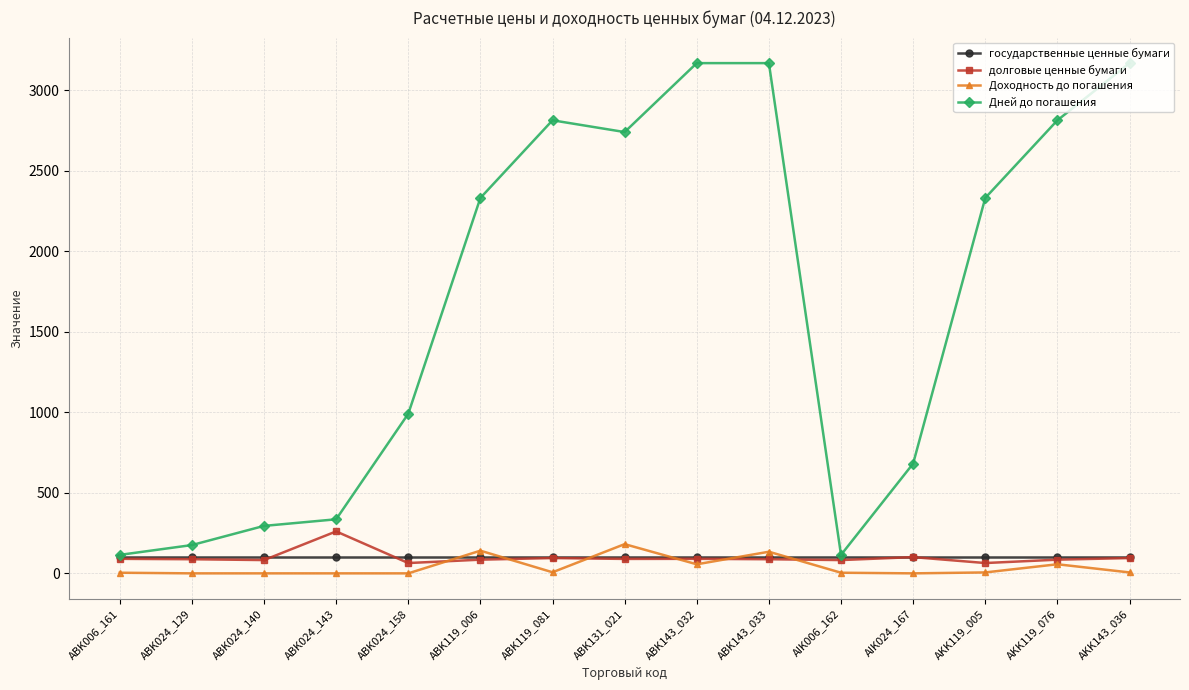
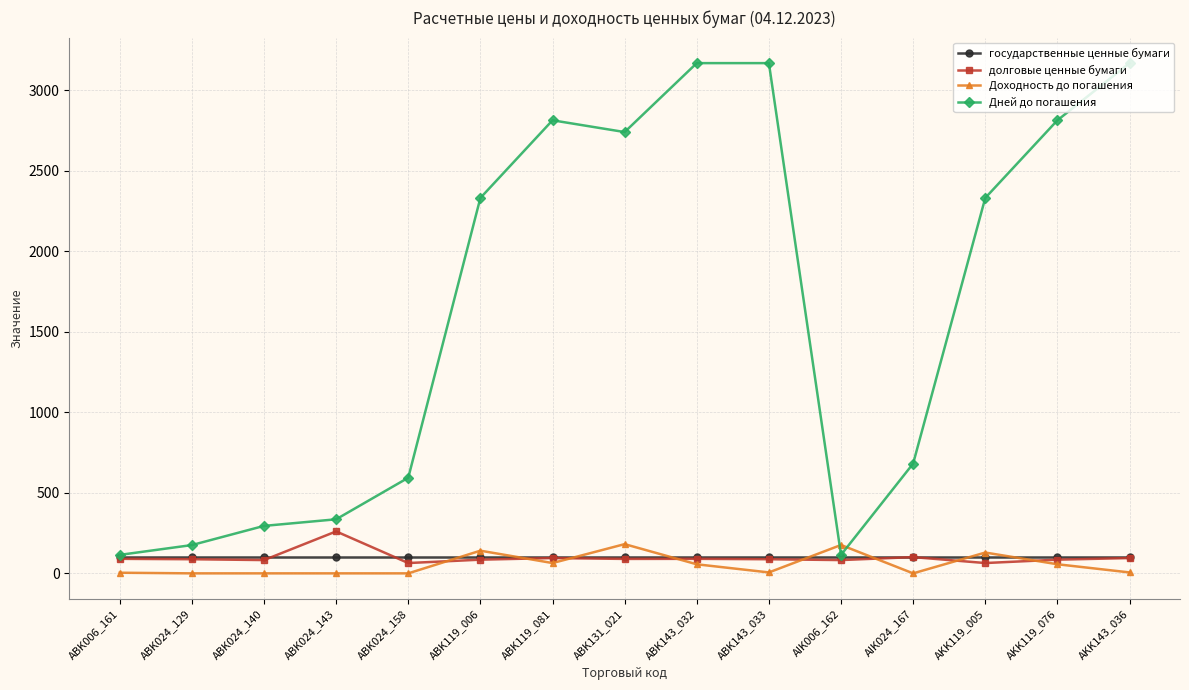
  {
    "государственные ценные бумаги": {
      "ABK024_140": 100,
      "ABK024_143": 100,
      "ABK024_158": 100,
      "AKK119_005": 100
    },
    "долговые ценные бумаги": {
      "ABK024_140": 80,
      "ABK024_143": 260,
      "ABK024_158": 60,
      "AIK006_162": 80,
      "AKK119_005": 60
    },
    "Доходность до погашения": {
      "ABK006_161": 0,
      "ABK024_129": 0,
      "ABK024_140": 0,
      "ABK024_143": 0,
      "ABK024_158": 0,
      "ABK119_006": 140,
-     "ABK119_081": 10,
+     "ABK119_081": 60,
      "ABK131_021": 180,
      "ABK143_032": 60,
-     "ABK143_033": 130,
-     "AIK006_162": 0,
+     "ABK143_033": 10,
+     "AIK006_162": 180,
      "AIK024_167": 0,
-     "AKK119_005": 10,
+     "AKK119_005": 130,
      "AKK119_076": 60,
      "AKK143_036": 10
    },
    "Дней до погашения": {
      "ABK024_129": 180,
      "ABK024_140": 300,
      "ABK024_143": 340,
-     "ABK024_158": 990,
+     "ABK024_158": 590,
      "ABK119_006": 2330,
      "ABK119_081": 2810,
      "ABK131_021": 2740,
      "ABK143_032": 3170,
      "ABK143_033": 3170,
      "AIK024_167": 680,
      "AKK119_005": 2330,
      "AKK119_076": 2810
    }
  }
